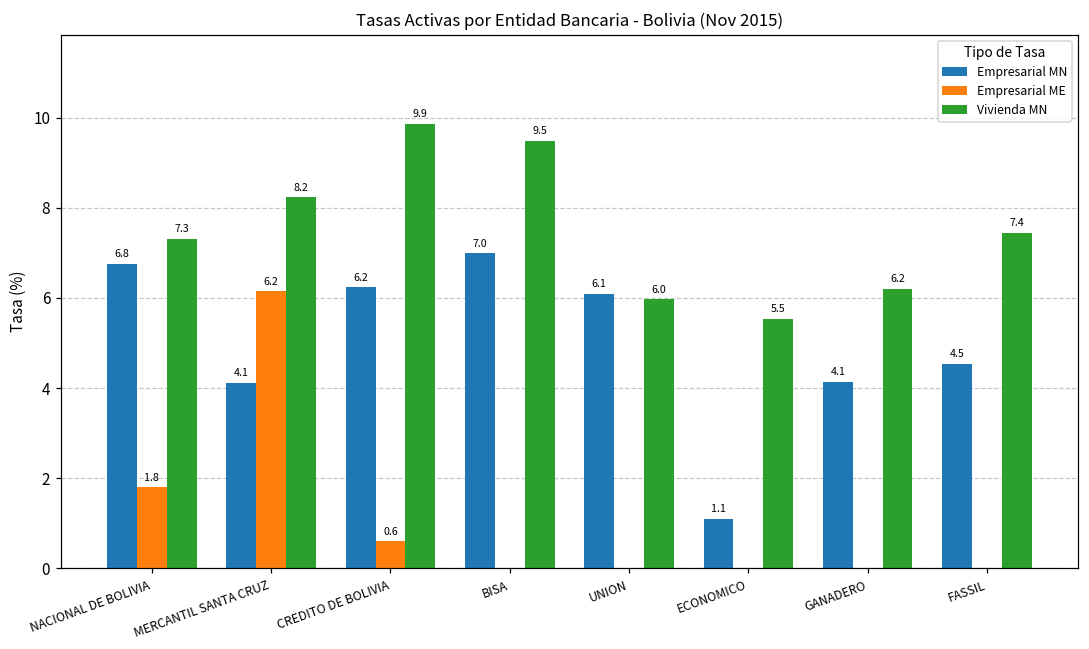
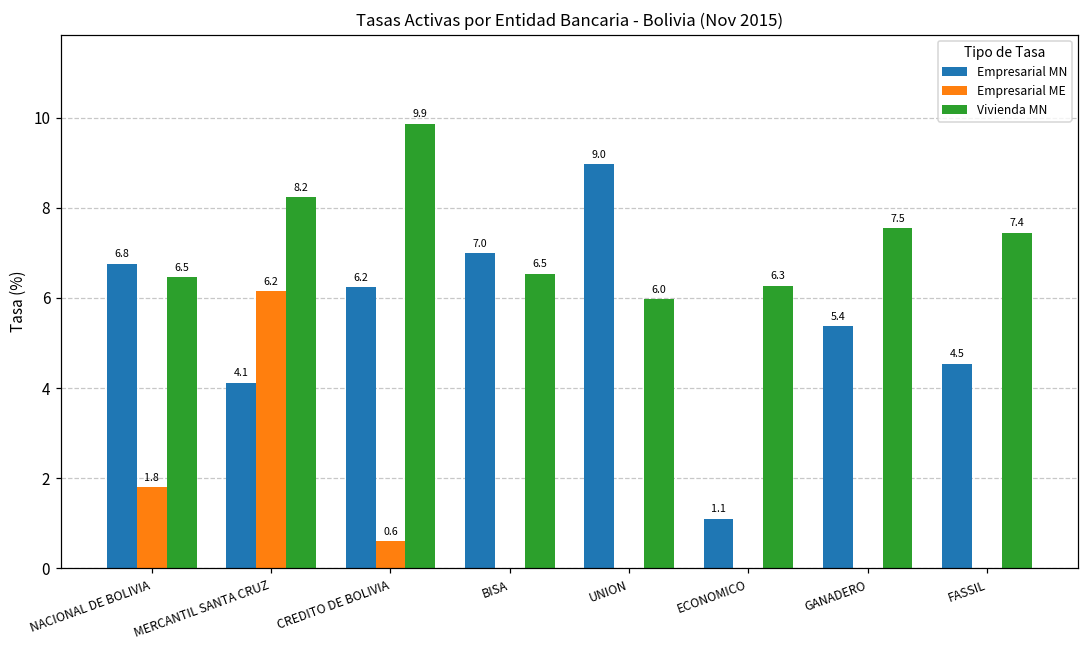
  {
    "Empresarial MN": {
      "NACIONAL DE BOLIVIA": 6.8,
      "MERCANTIL SANTA CRUZ": 4.1,
      "CREDITO DE BOLIVIA": 6.2,
      "BISA": 7.0,
-     "UNION": 6.1,
+     "UNION": 9.0,
      "ECONOMICO": 1.1,
-     "GANADERO": 4.1,
+     "GANADERO": 5.4,
      "FASSIL": 4.5
    },
    "Empresarial ME": {
      "NACIONAL DE BOLIVIA": 1.8,
      "MERCANTIL SANTA CRUZ": 6.2,
      "CREDITO DE BOLIVIA": 0.6
    },
    "Vivienda MN": {
-     "NACIONAL DE BOLIVIA": 7.3,
+     "NACIONAL DE BOLIVIA": 6.5,
      "MERCANTIL SANTA CRUZ": 8.2,
      "CREDITO DE BOLIVIA": 9.9,
-     "BISA": 9.5,
+     "BISA": 6.5,
      "UNION": 6.0,
-     "ECONOMICO": 5.5,
-     "GANADERO": 6.2,
+     "ECONOMICO": 6.3,
+     "GANADERO": 7.5,
      "FASSIL": 7.4
    }
  }
